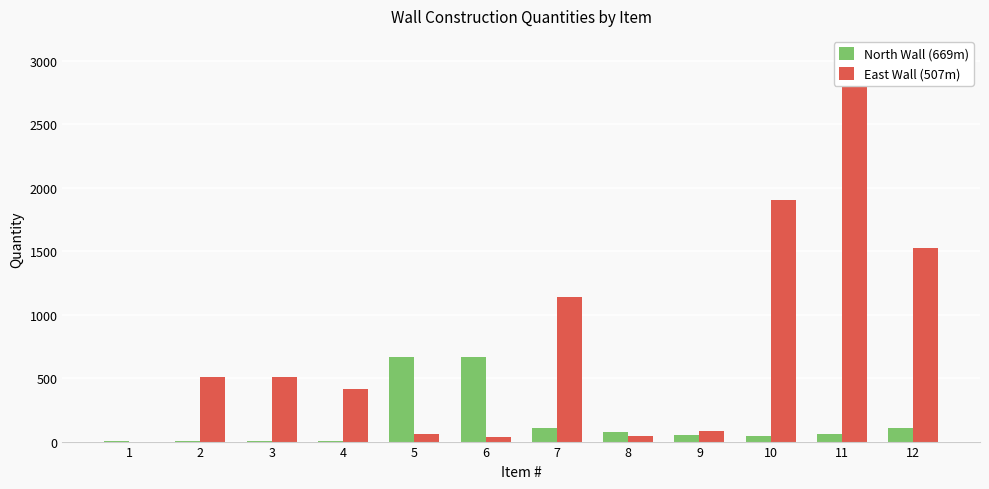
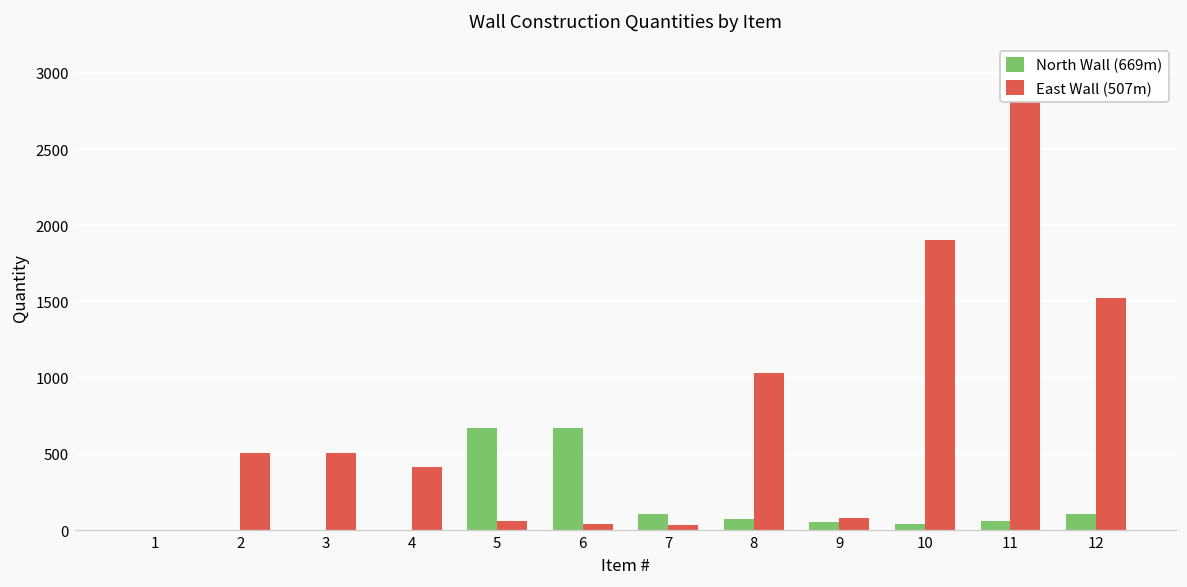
  {
    "North Wall (669m)": {
      "5": 670,
      "6": 670,
      "7": 110,
      "8": 80,
      "9": 50,
      "10": 40,
      "11": 60,
      "12": 110
    },
    "East Wall (507m)": {
      "1": 0,
      "2": 510,
      "3": 510,
      "4": 410,
      "5": 60,
      "6": 40,
-     "7": 1140,
-     "8": 50,
+     "7": 30,
+     "8": 1030,
      "9": 80,
      "10": 1900,
      "12": 1520
    }
  }
